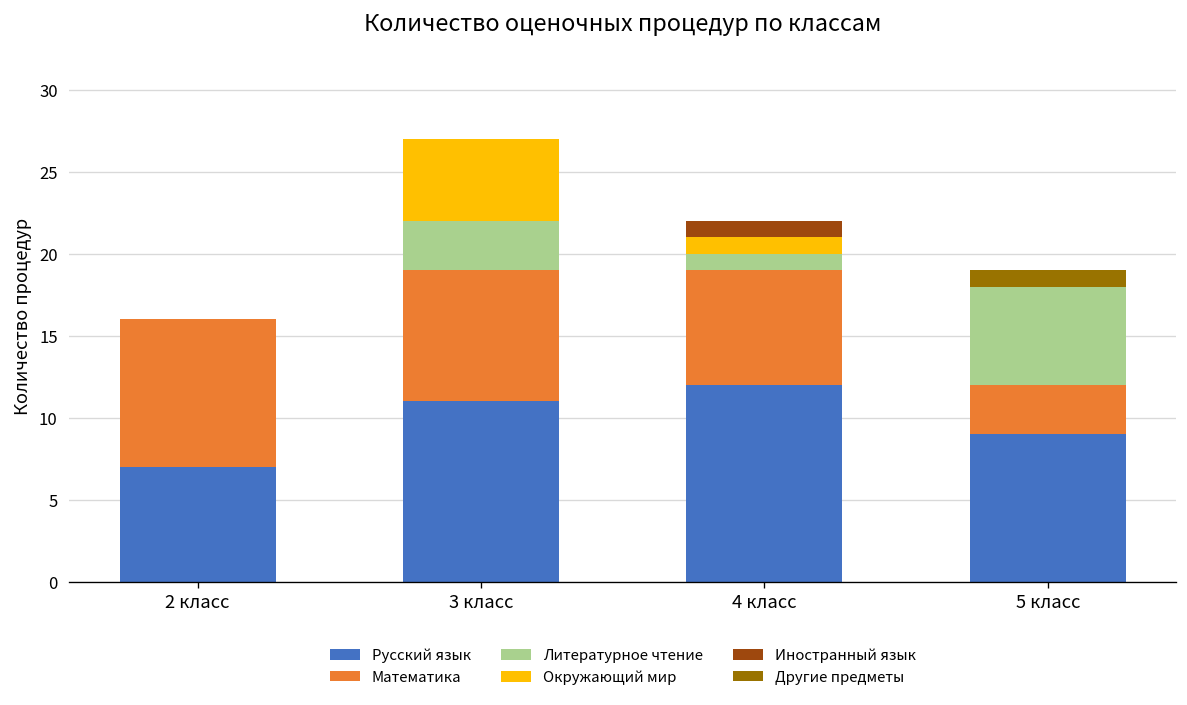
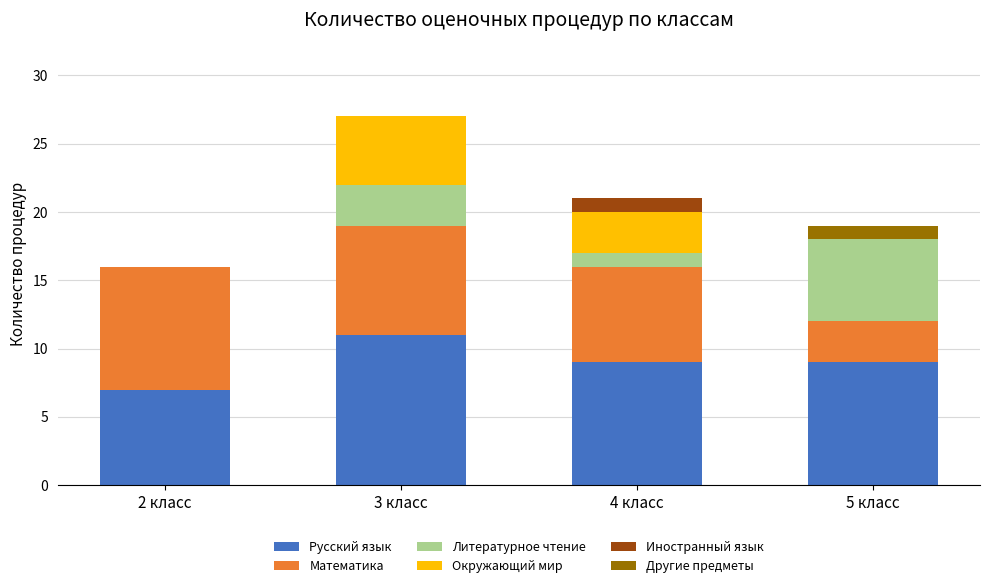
  {
    "Русский язык": {
      "2 класс": 7,
      "3 класс": 11,
-     "4 класс": 12,
+     "4 класс": 9,
      "5 класс": 9
    },
    "Математика": {
      "2 класс": 9,
      "3 класс": 8,
      "4 класс": 7,
      "5 класс": 3
    },
    "Литературное чтение": {
      "2 класс": 0,
      "3 класс": 3,
      "4 класс": 1,
      "5 класс": 6
    },
    "Окружающий мир": {
      "2 класс": 0,
      "3 класс": 5,
-     "4 класс": 1,
+     "4 класс": 3,
      "5 класс": 0
    }
  }
